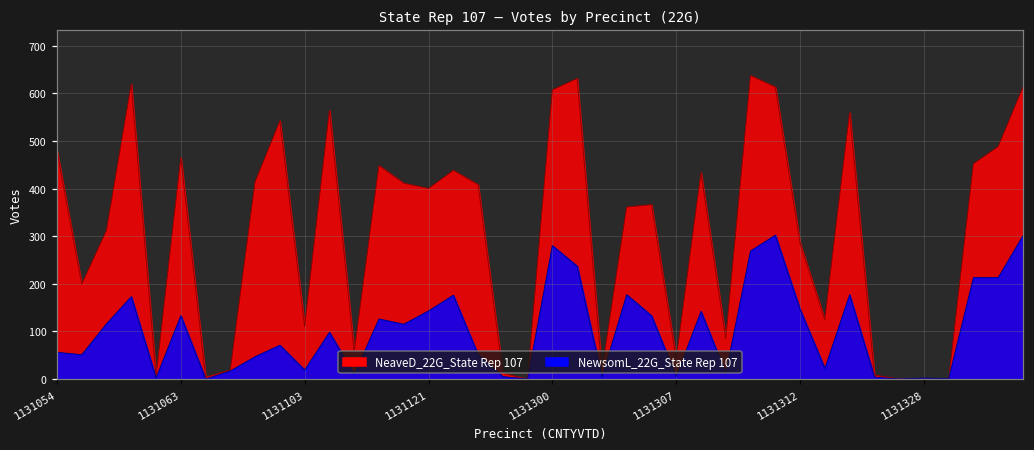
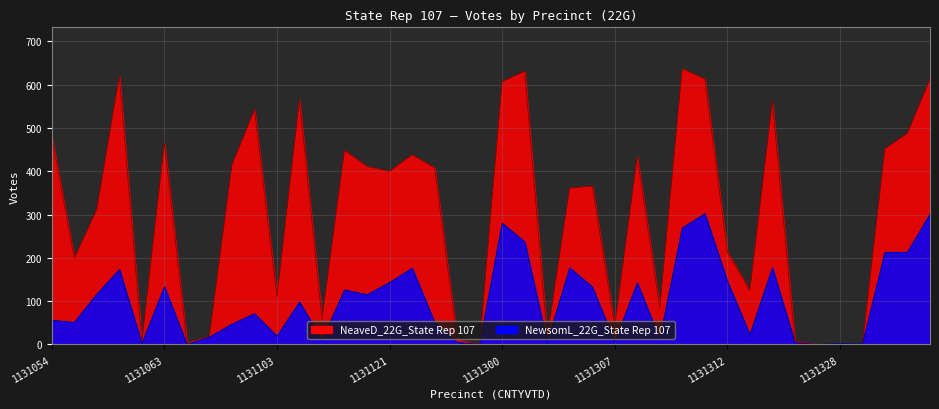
  {
    "NeaveD_22G_State Rep 107": {
      "1131054": 480,
      "1131063": 470,
      "1131103": 110,
      "1131121": 400,
      "1131300": 610,
-     "1131312": 290
+     "1131312": 210
    },
    "NewsomL_22G_State Rep 107": {
      "1131054": 60,
      "1131063": 130,
      "1131103": 20,
      "1131121": 140,
      "1131300": 280,
      "1131307": 10,
      "1131312": 150
    }
  }
